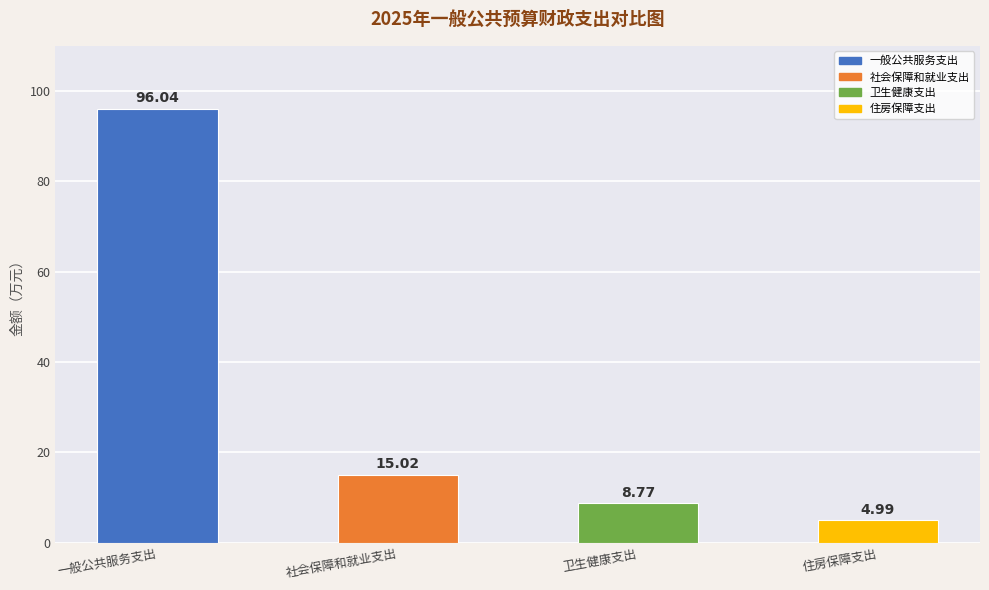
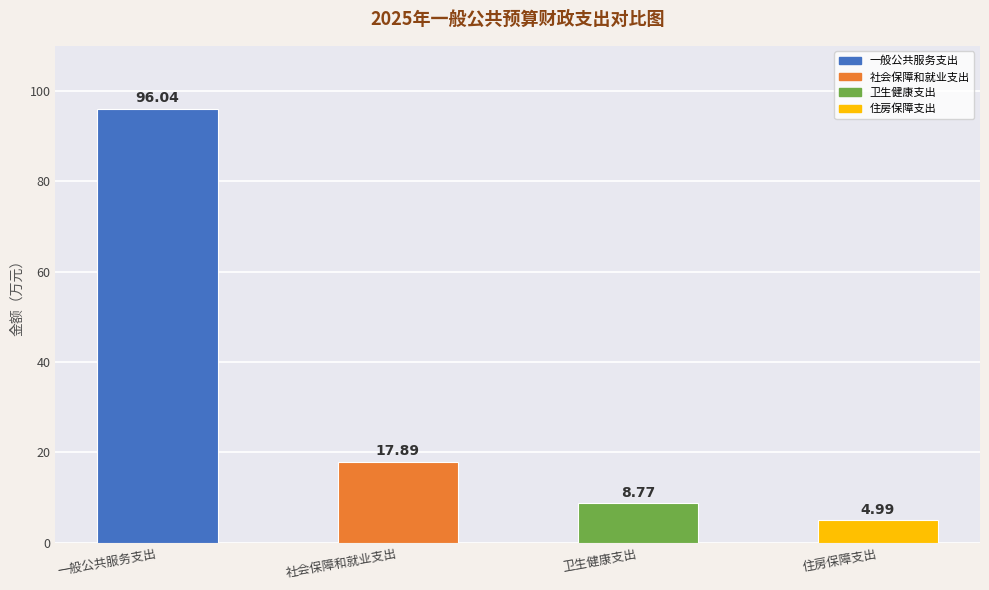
  {
    "一般公共服务支出": 96.04,
-   "社会保障和就业支出": 15.02,
+   "社会保障和就业支出": 17.89,
    "卫生健康支出": 8.77,
    "住房保障支出": 4.99
  }
